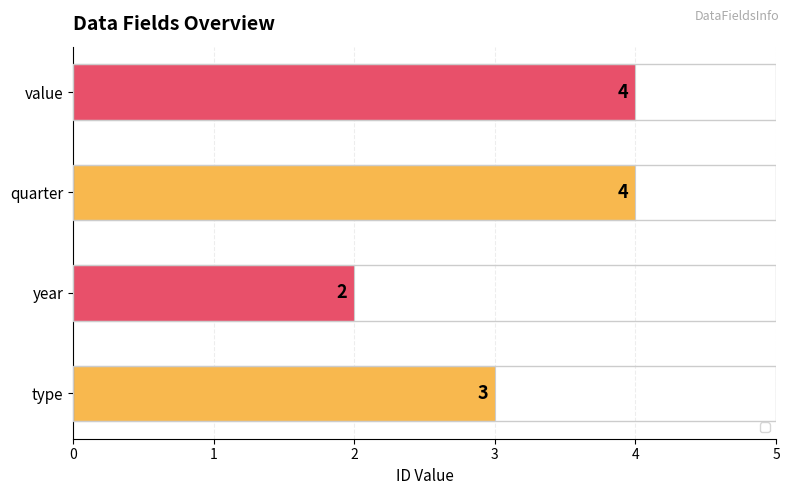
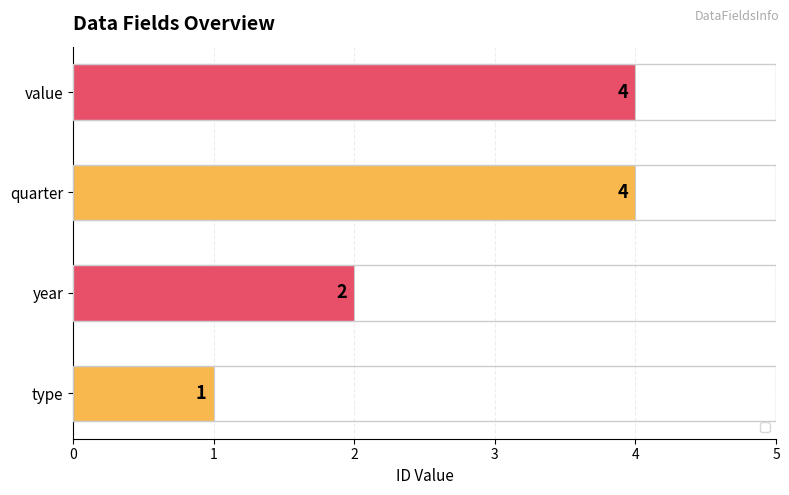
  {
    "value": 4,
    "quarter": 4,
    "year": 2,
-   "type": 3
+   "type": 1
  }
